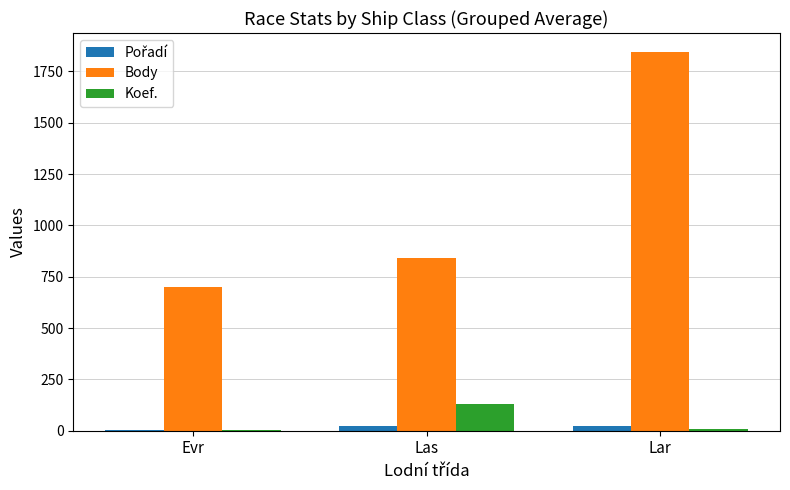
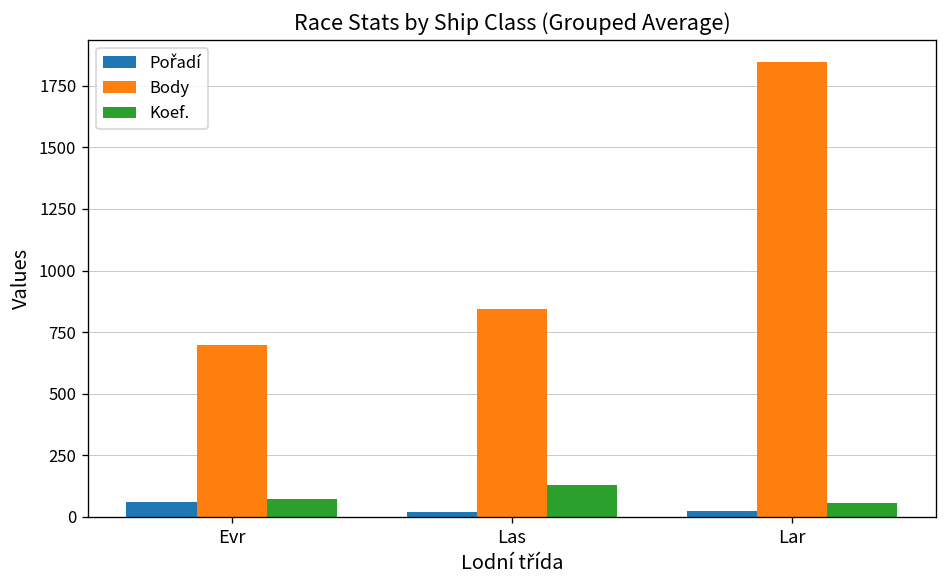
  {
    "Pořadí": {
-     "Evr": 0,
+     "Evr": 60,
      "Las": 20,
      "Lar": 20
    },
    "Body": {
      "Evr": 700,
      "Las": 840,
      "Lar": 1850
    },
    "Koef.": {
-     "Evr": 0,
+     "Evr": 70,
      "Las": 130,
-     "Lar": 10
+     "Lar": 60
    }
  }
